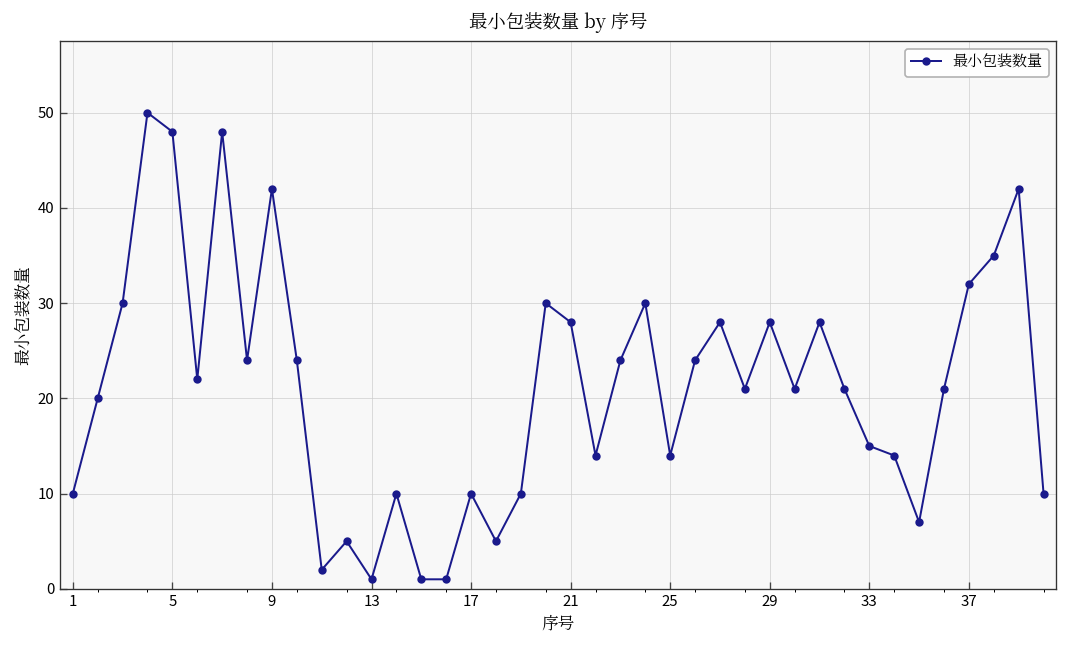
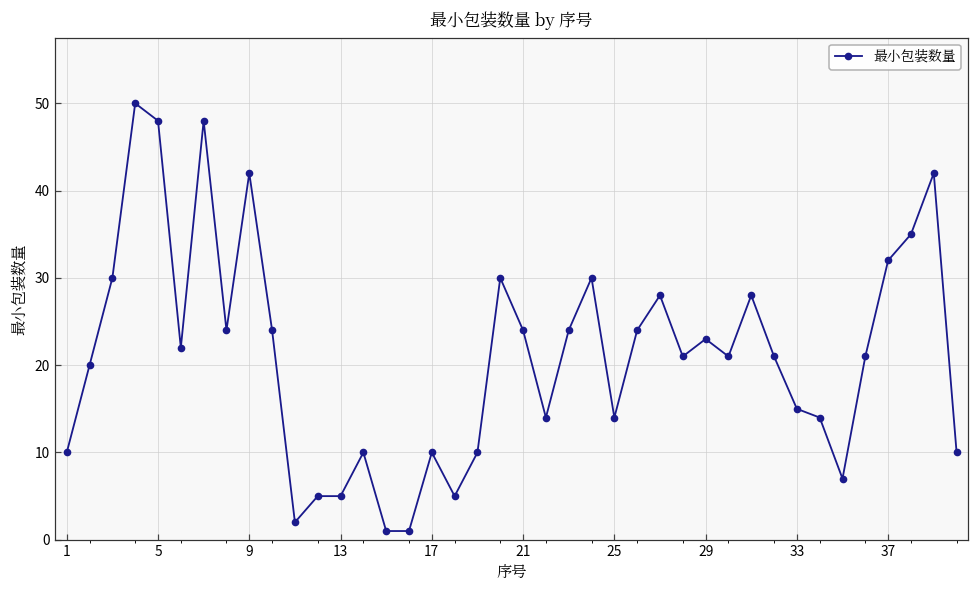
  {
    "1": 10,
    "5": 48,
    "9": 42,
-   "13": 1,
+   "13": 5,
    "17": 10,
-   "21": 28,
+   "21": 24,
    "25": 14,
-   "29": 28,
+   "29": 23,
    "33": 15,
    "37": 32
  }
